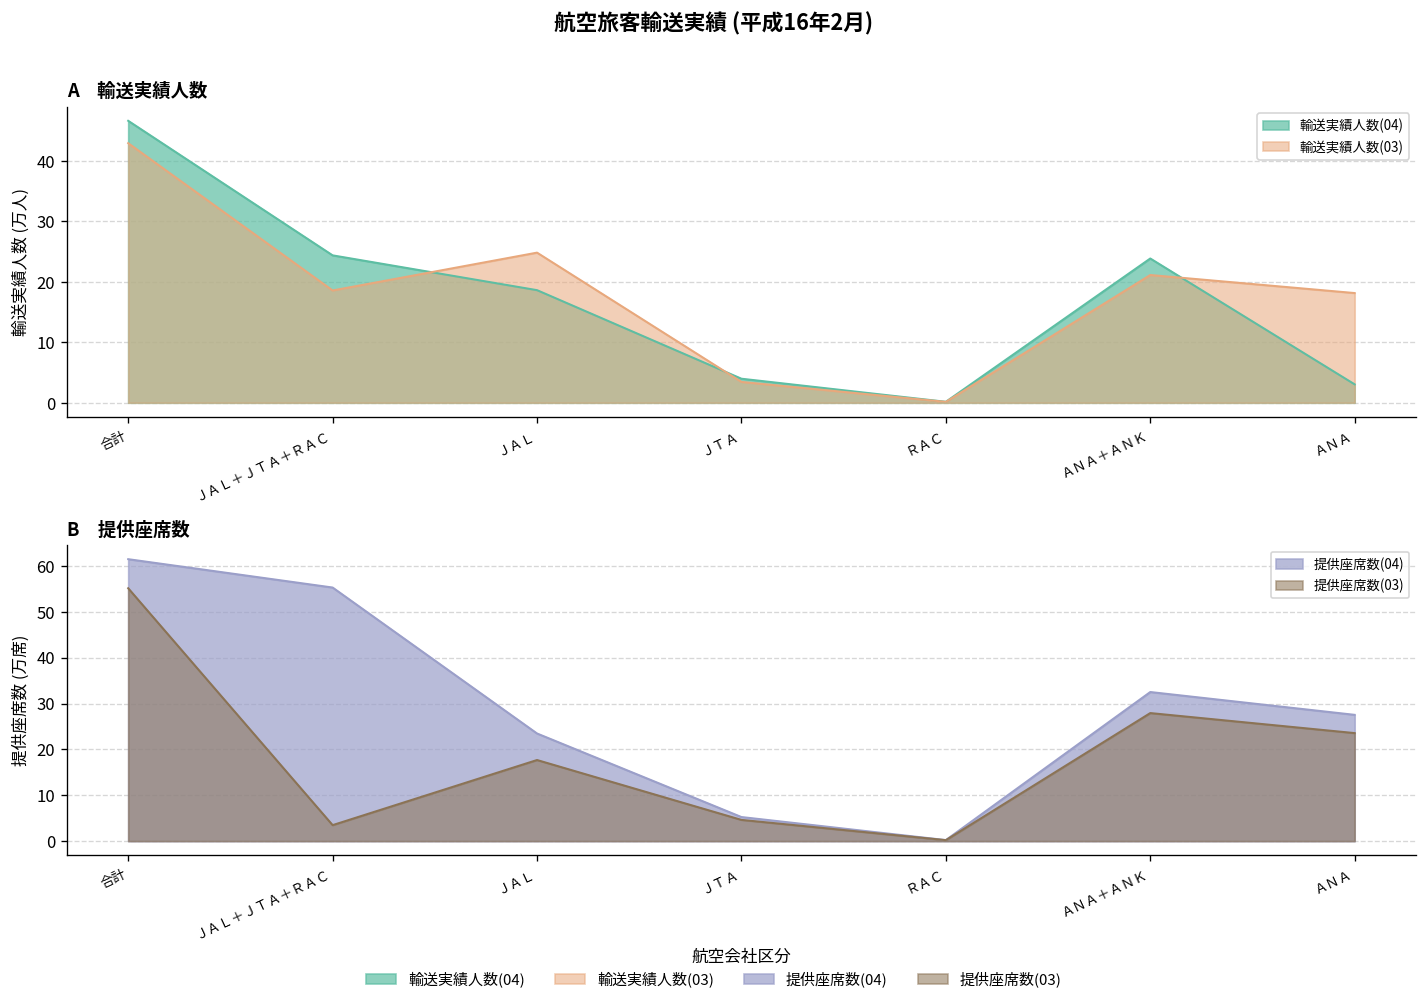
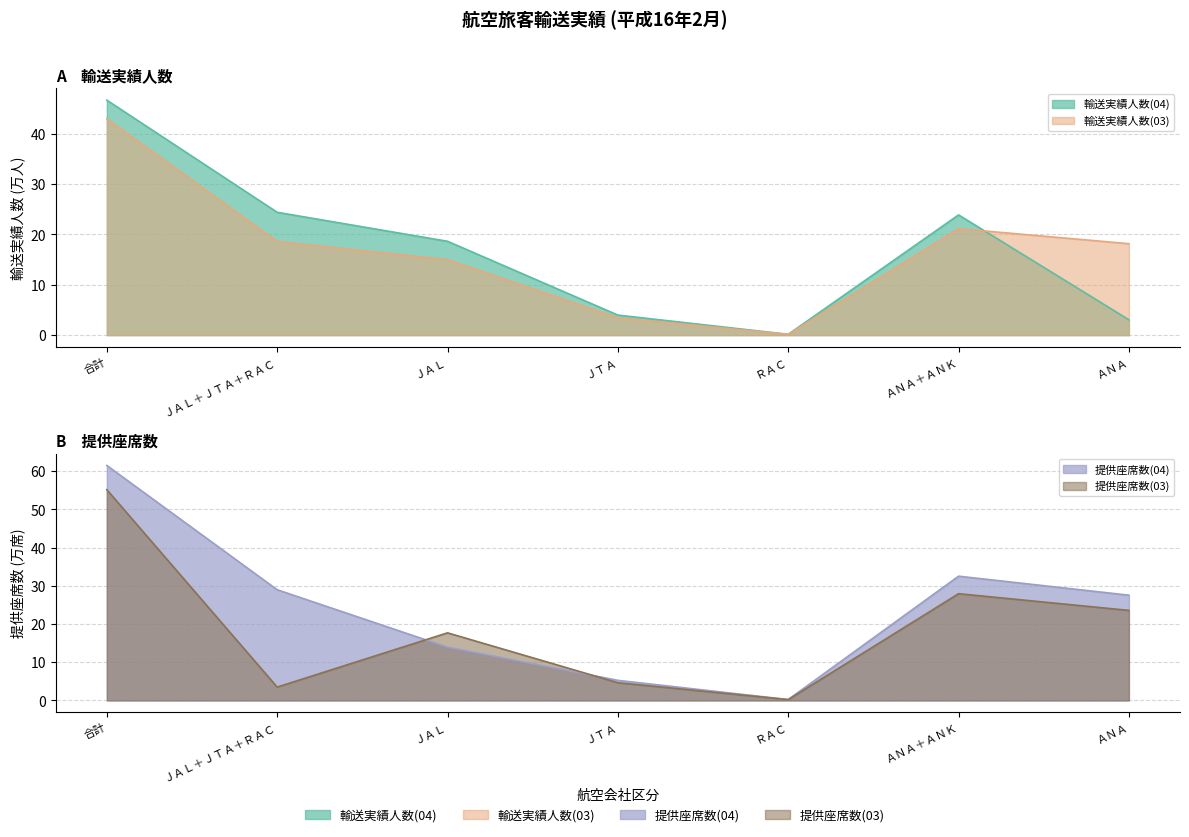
  {
    "A 輸送実績人数": {
      "輸送実績人数(04)": {
        "合計": 47,
        "ＪＡＬ＋ＪＴＡ＋ＲＡＣ": 24,
        "ＪＡＬ": 19,
        "ＪＴＡ": 4,
        "ＡＮＡ＋ＡＮＫ": 24,
        "ＡＮＡ": 3
      },
      "輸送実績人数(03)": {
        "合計": 43,
        "ＪＡＬ＋ＪＴＡ＋ＲＡＣ": 19,
-       "ＪＡＬ": 25,
+       "ＪＡＬ": 15,
        "ＪＴＡ": 3,
        "ＡＮＡ＋ＡＮＫ": 21,
        "ＡＮＡ": 18
      }
    },
    "B 提供座席数": {
      "提供座席数(04)": {
        "合計": 61,
-       "ＪＡＬ＋ＪＴＡ＋ＲＡＣ": 55,
-       "ＪＡＬ": 23,
+       "ＪＡＬ＋ＪＴＡ＋ＲＡＣ": 29,
+       "ＪＡＬ": 14,
        "ＡＮＡ＋ＡＮＫ": 33,
        "ＡＮＡ": 28
      },
      "提供座席数(03)": {
        "合計": 55,
        "ＪＡＬ＋ＪＴＡ＋ＲＡＣ": 3,
        "ＪＡＬ": 18,
        "ＡＮＡ＋ＡＮＫ": 28,
        "ＡＮＡ": 24
      }
    }
  }
